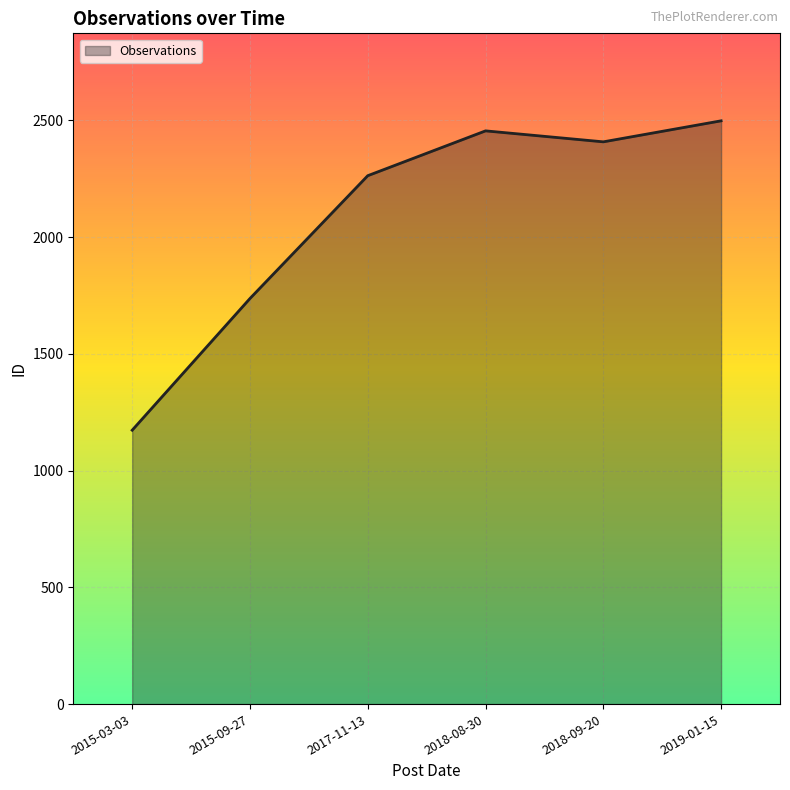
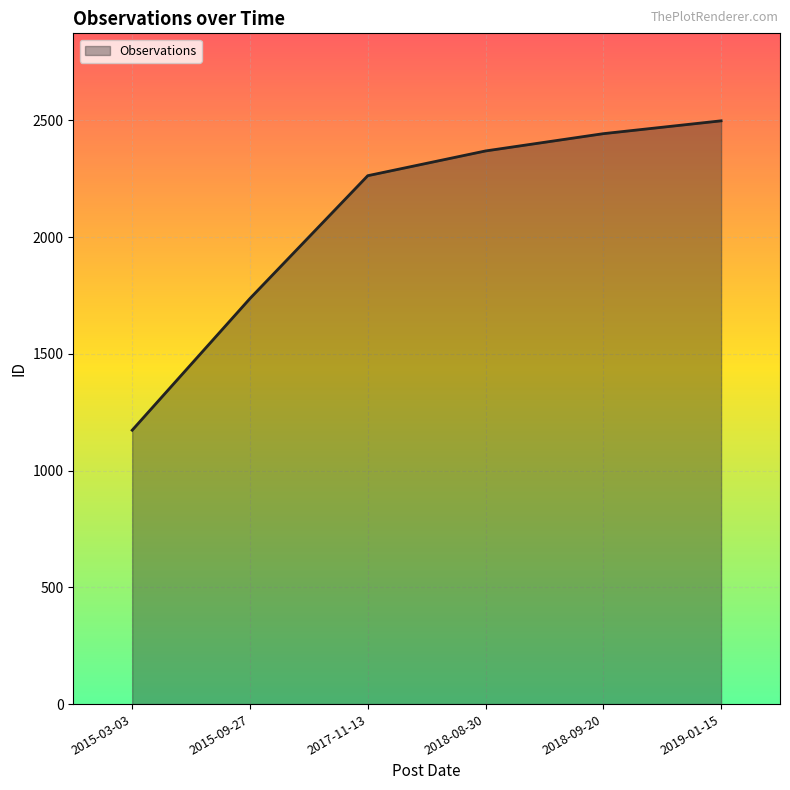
  {
    "2015-03-03": 1170,
    "2015-09-27": 1740,
    "2017-11-13": 2260,
-   "2018-08-30": 2460,
-   "2018-09-20": 2410,
+   "2018-08-30": 2370,
+   "2018-09-20": 2440,
    "2019-01-15": 2500
  }
